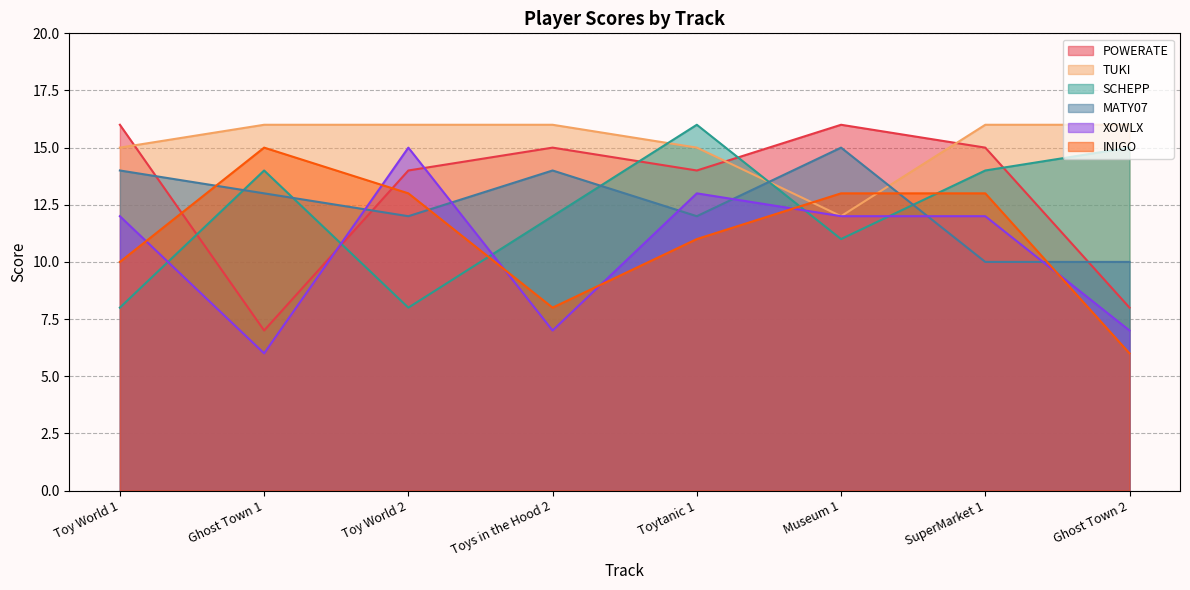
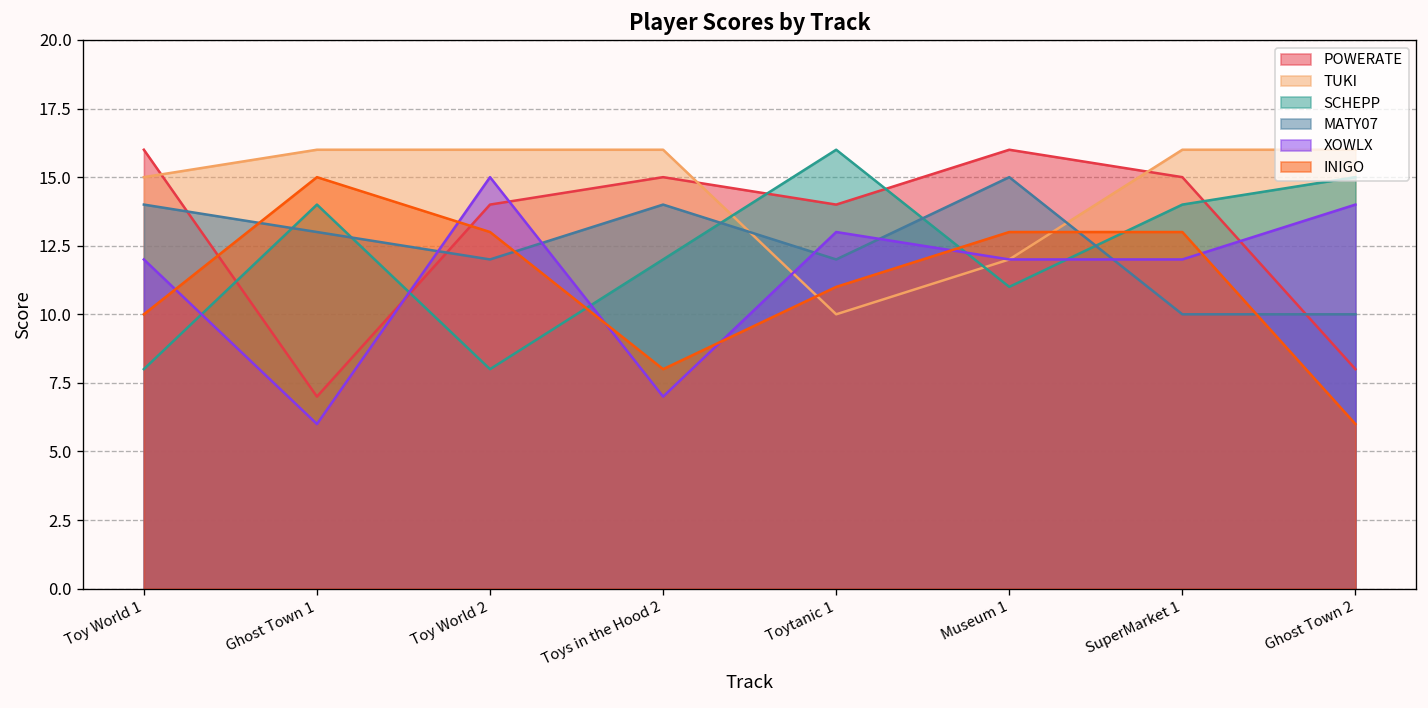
  {
    "TUKI": {
      "Toy World 1": 15,
      "Ghost Town 1": 16,
      "Toy World 2": 16,
      "Toys in the Hood 2": 16,
-     "Toytanic 1": 15,
+     "Toytanic 1": 10,
      "SuperMarket 1": 16
    },
    "XOWLX": {
      "Toy World 1": 12,
      "Ghost Town 1": 6,
      "Toy World 2": 15,
      "Toys in the Hood 2": 7,
      "Toytanic 1": 13,
      "SuperMarket 1": 12,
-     "Ghost Town 2": 7
+     "Ghost Town 2": 14
    }
  }
